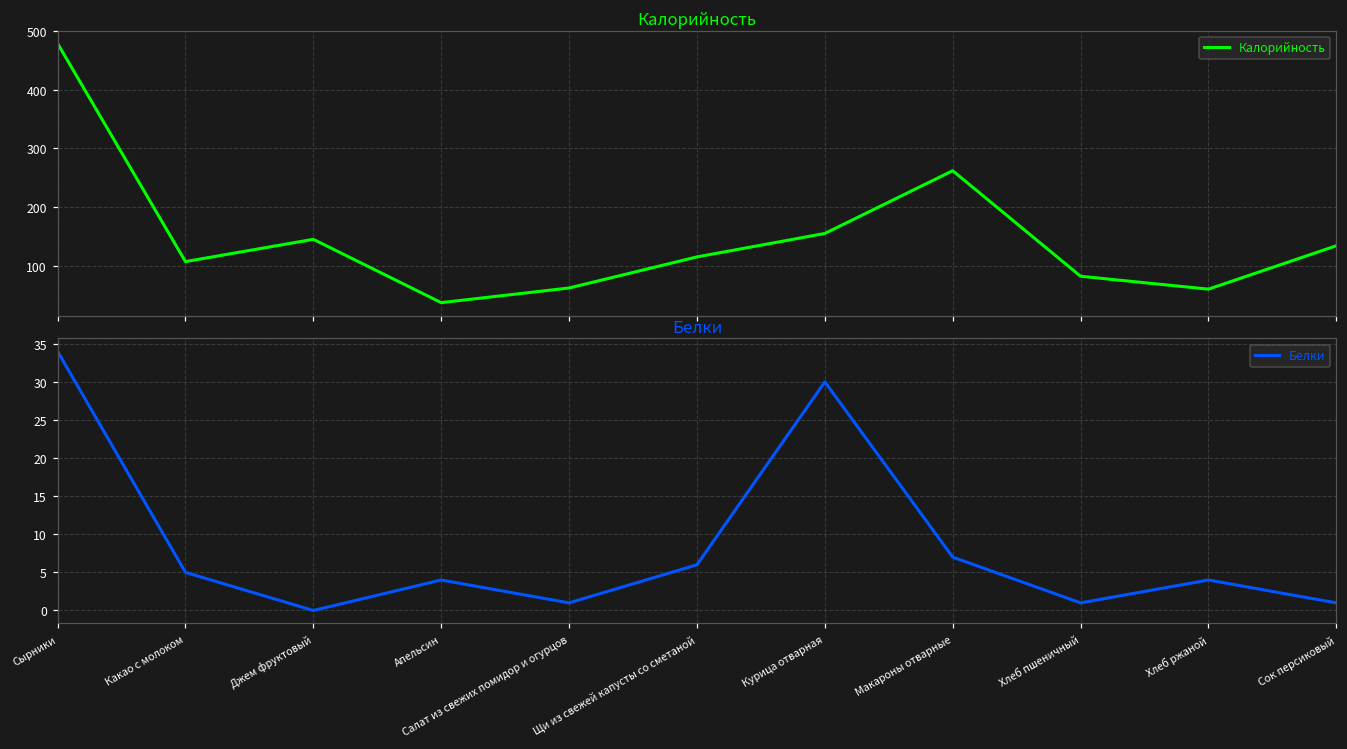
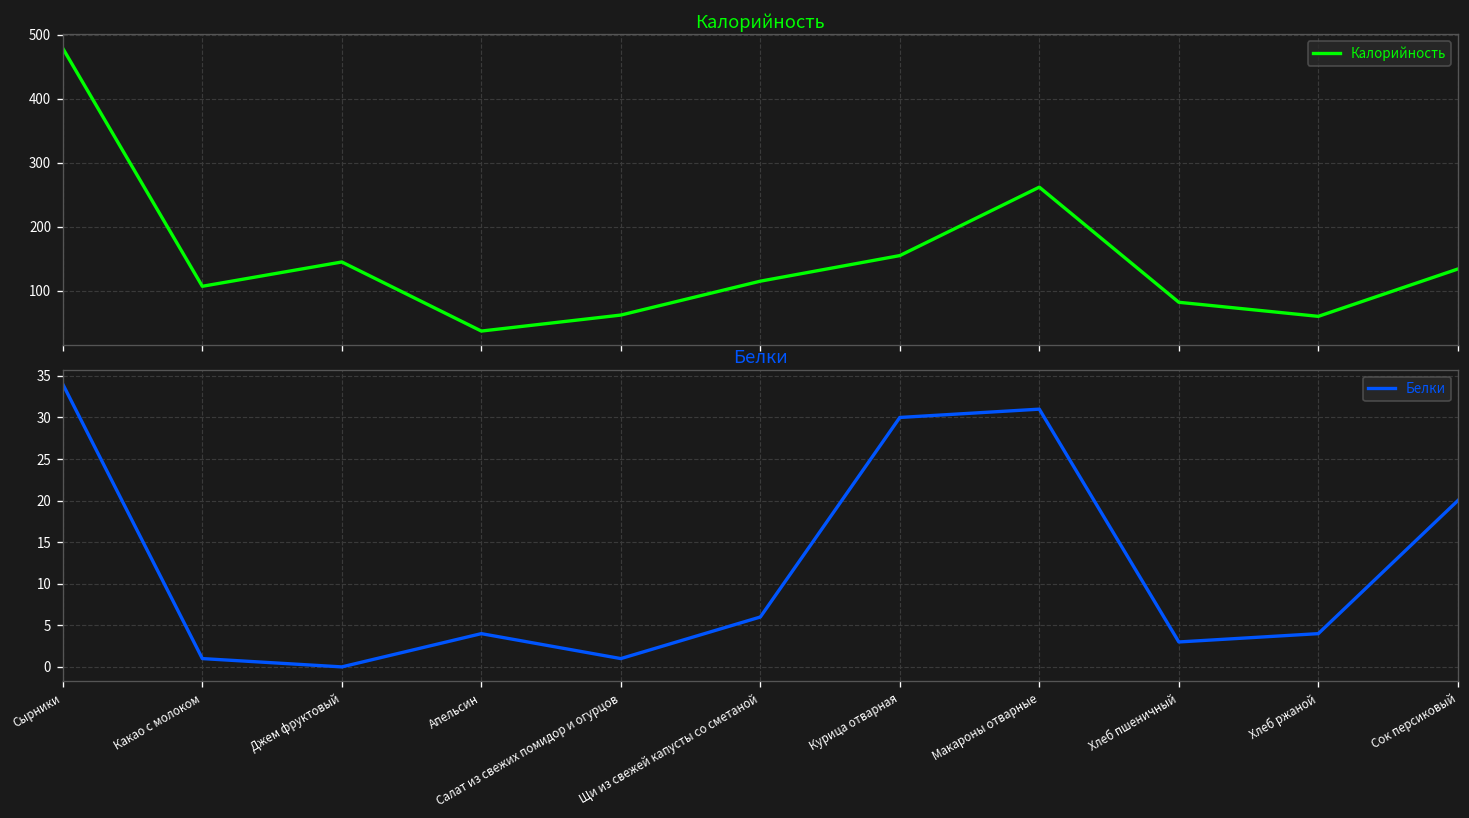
  {
    "Белки": {
      "Сырники": 34,
-     "Какао с молоком": 5,
+     "Какао с молоком": 1,
      "Джем фруктовый": 0,
      "Апельсин": 4,
      "Салат из свежих помидор и огурцов": 1,
      "Щи из свежей капусты со сметаной": 6,
      "Курица отварная": 30,
-     "Макароны отварные": 7,
-     "Хлеб пшеничный": 1,
+     "Макароны отварные": 31,
+     "Хлеб пшеничный": 3,
      "Хлеб ржаной": 4,
-     "Сок персиковый": 1
+     "Сок персиковый": 20
    }
  }
